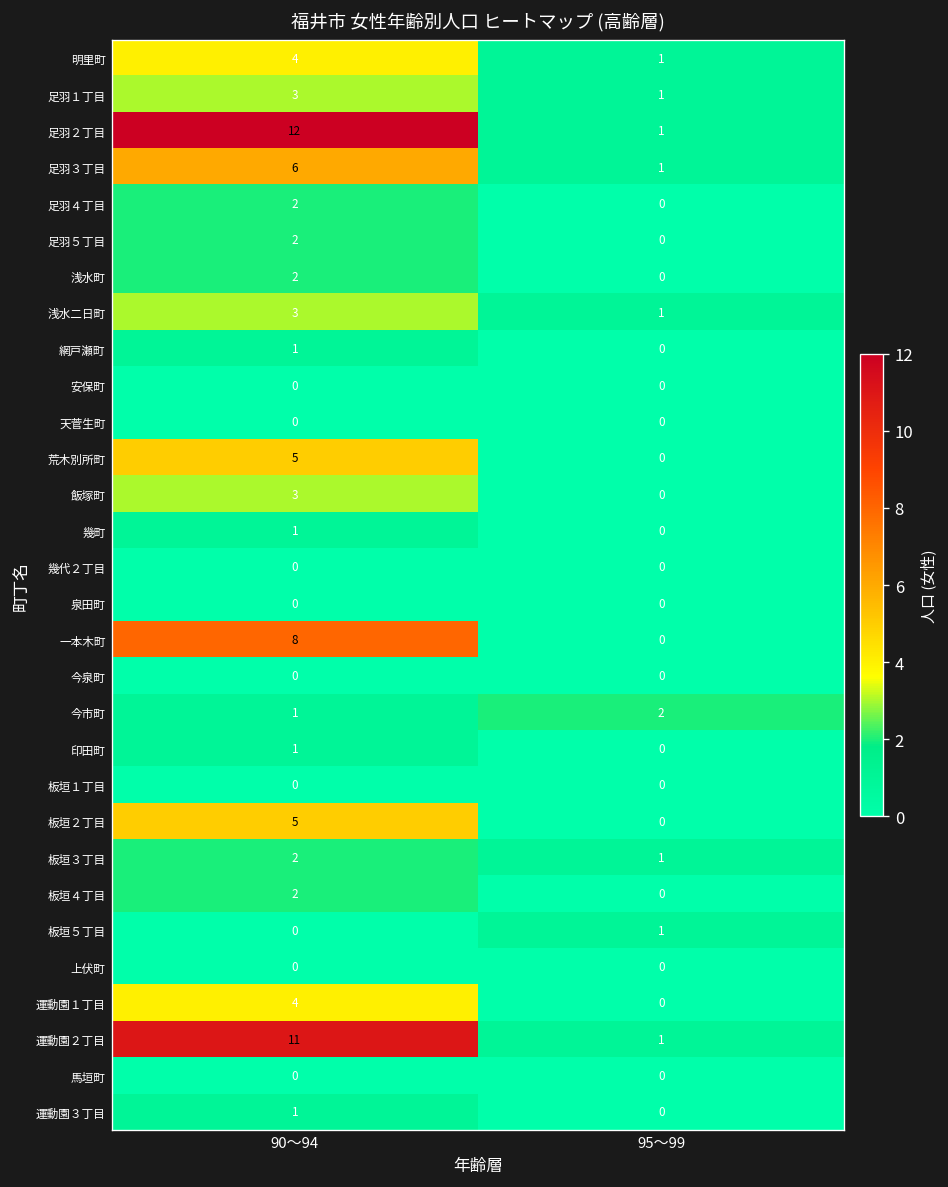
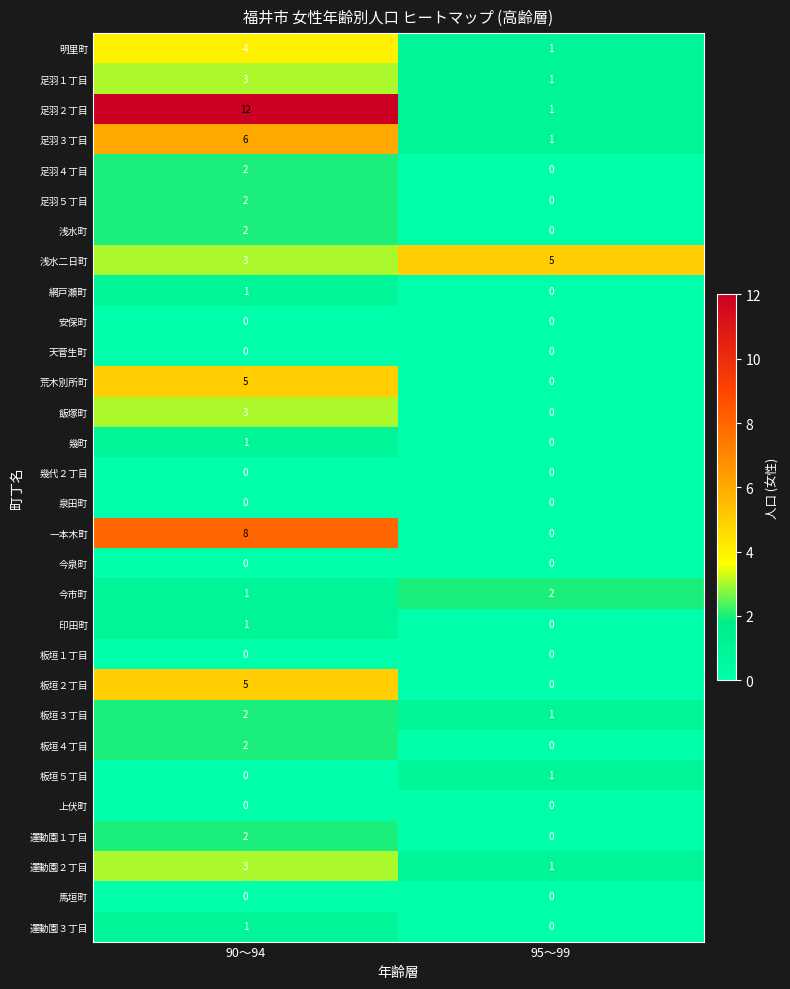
  {
    "明里町": {
      "90～94": 4,
      "95～99": 1
    },
    "足羽１丁目": {
      "90～94": 3,
      "95～99": 1
    },
    "足羽２丁目": {
      "90～94": 12,
      "95～99": 1
    },
    "足羽３丁目": {
      "90～94": 6,
      "95～99": 1
    },
    "足羽４丁目": {
      "90～94": 2,
      "95～99": 0
    },
    "足羽５丁目": {
      "90～94": 2,
      "95～99": 0
    },
    "浅水町": {
      "90～94": 2,
      "95～99": 0
    },
    "浅水二日町": {
      "90～94": 3,
-     "95～99": 1
+     "95～99": 5
    },
    "網戸瀬町": {
      "90～94": 1,
      "95～99": 0
    },
    "安保町": {
      "90～94": 0,
      "95～99": 0
    },
    "天菅生町": {
      "90～94": 0,
      "95～99": 0
    },
    "荒木別所町": {
      "90～94": 5,
      "95～99": 0
    },
    "飯塚町": {
      "90～94": 3,
      "95～99": 0
    },
    "幾町": {
      "90～94": 1,
      "95～99": 0
    },
    "幾代２丁目": {
      "90～94": 0,
      "95～99": 0
    },
    "泉田町": {
      "90～94": 0,
      "95～99": 0
    },
    "一本木町": {
      "90～94": 8,
      "95～99": 0
    },
    "今泉町": {
      "90～94": 0,
      "95～99": 0
    },
    "今市町": {
      "90～94": 1,
      "95～99": 2
    },
    "印田町": {
      "90～94": 1,
      "95～99": 0
    },
    "板垣１丁目": {
      "90～94": 0,
      "95～99": 0
    },
    "板垣２丁目": {
      "90～94": 5,
      "95～99": 0
    },
    "板垣３丁目": {
      "90～94": 2,
      "95～99": 1
    },
    "板垣４丁目": {
      "90～94": 2,
      "95～99": 0
    },
    "板垣５丁目": {
      "90～94": 0,
      "95～99": 1
    },
    "上伏町": {
      "90～94": 0,
      "95～99": 0
    },
    "運動園１丁目": {
-     "90～94": 4,
+     "90～94": 2,
      "95～99": 0
    },
    "運動園２丁目": {
-     "90～94": 11,
+     "90～94": 3,
      "95～99": 1
    },
    "馬垣町": {
      "90～94": 0,
      "95～99": 0
    },
    "運動園３丁目": {
      "90～94": 1,
      "95～99": 0
    }
  }
